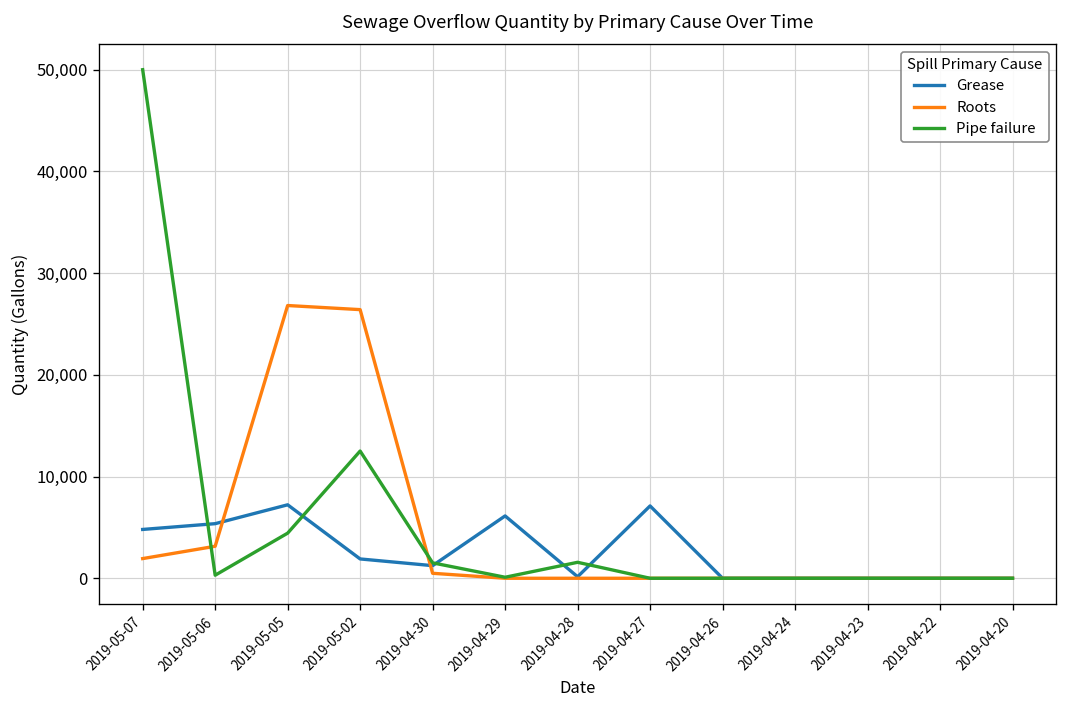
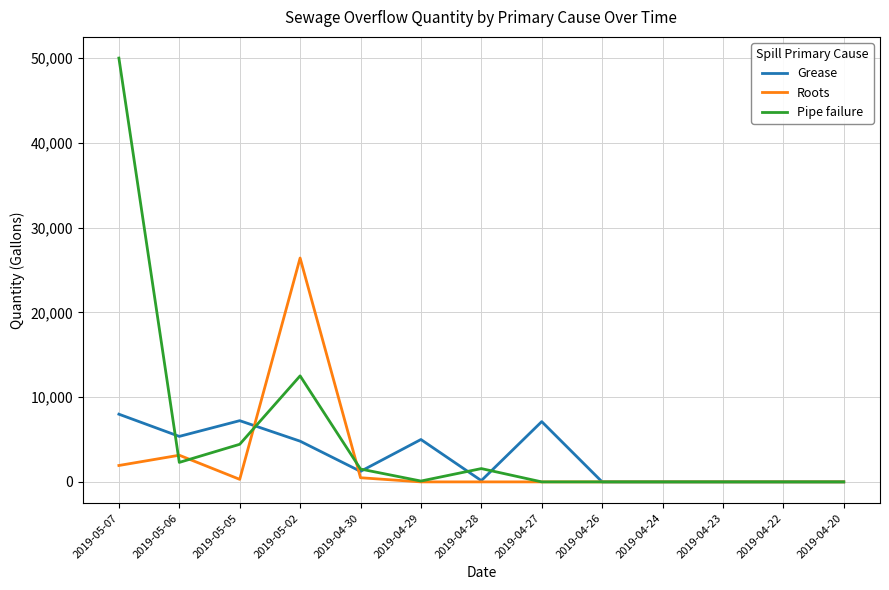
  {
    "Grease": {
-     "2019-05-07": "5,000",
+     "2019-05-07": "8,000",
      "2019-05-06": "5,000",
      "2019-05-05": "7,000",
-     "2019-05-02": "2,000",
-     "2019-04-29": "6,000",
+     "2019-05-02": "5,000",
+     "2019-04-29": "5,000",
      "2019-04-27": "7,000"
    },
    "Roots": {
      "2019-05-07": "2,000",
      "2019-05-06": "3,000",
-     "2019-05-05": "27,000",
+     "2019-05-05": "0",
      "2019-05-02": "26,000",
      "2019-04-30": "0"
    },
    "Pipe failure": {
      "2019-05-07": "50,000",
-     "2019-05-06": "0",
+     "2019-05-06": "2,000",
      "2019-05-05": "4,000",
      "2019-05-02": "13,000",
      "2019-04-28": "2,000"
    }
  }
